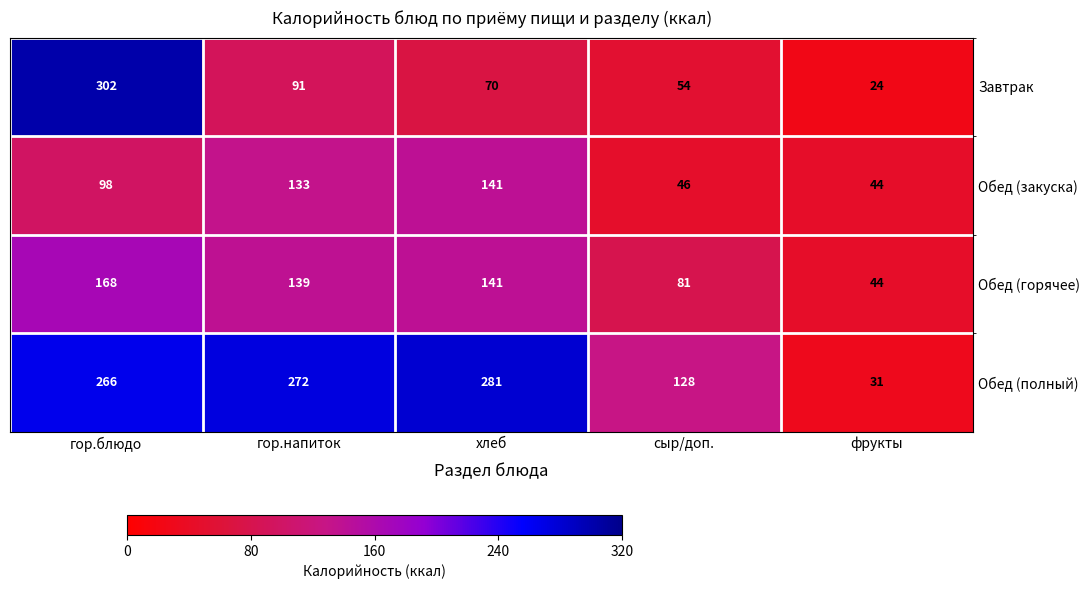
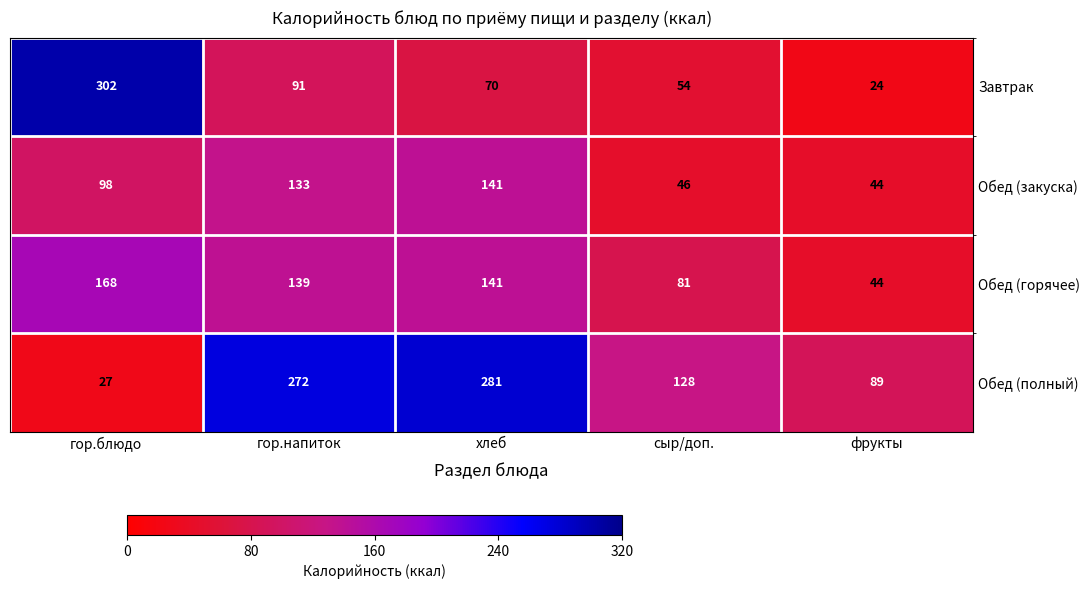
  {
    "Завтрак": {
      "гор.блюдо": 302,
      "гор.напиток": 91,
      "хлеб": 70,
      "сыр/доп.": 54,
      "фрукты": 24
    },
    "Обед (закуска)": {
      "гор.блюдо": 98,
      "гор.напиток": 133,
      "хлеб": 141,
      "сыр/доп.": 46,
      "фрукты": 44
    },
    "Обед (горячее)": {
      "гор.блюдо": 168,
      "гор.напиток": 139,
      "хлеб": 141,
      "сыр/доп.": 81,
      "фрукты": 44
    },
    "Обед (полный)": {
-     "гор.блюдо": 266,
+     "гор.блюдо": 27,
      "гор.напиток": 272,
      "хлеб": 281,
      "сыр/доп.": 128,
-     "фрукты": 31
+     "фрукты": 89
    }
  }
